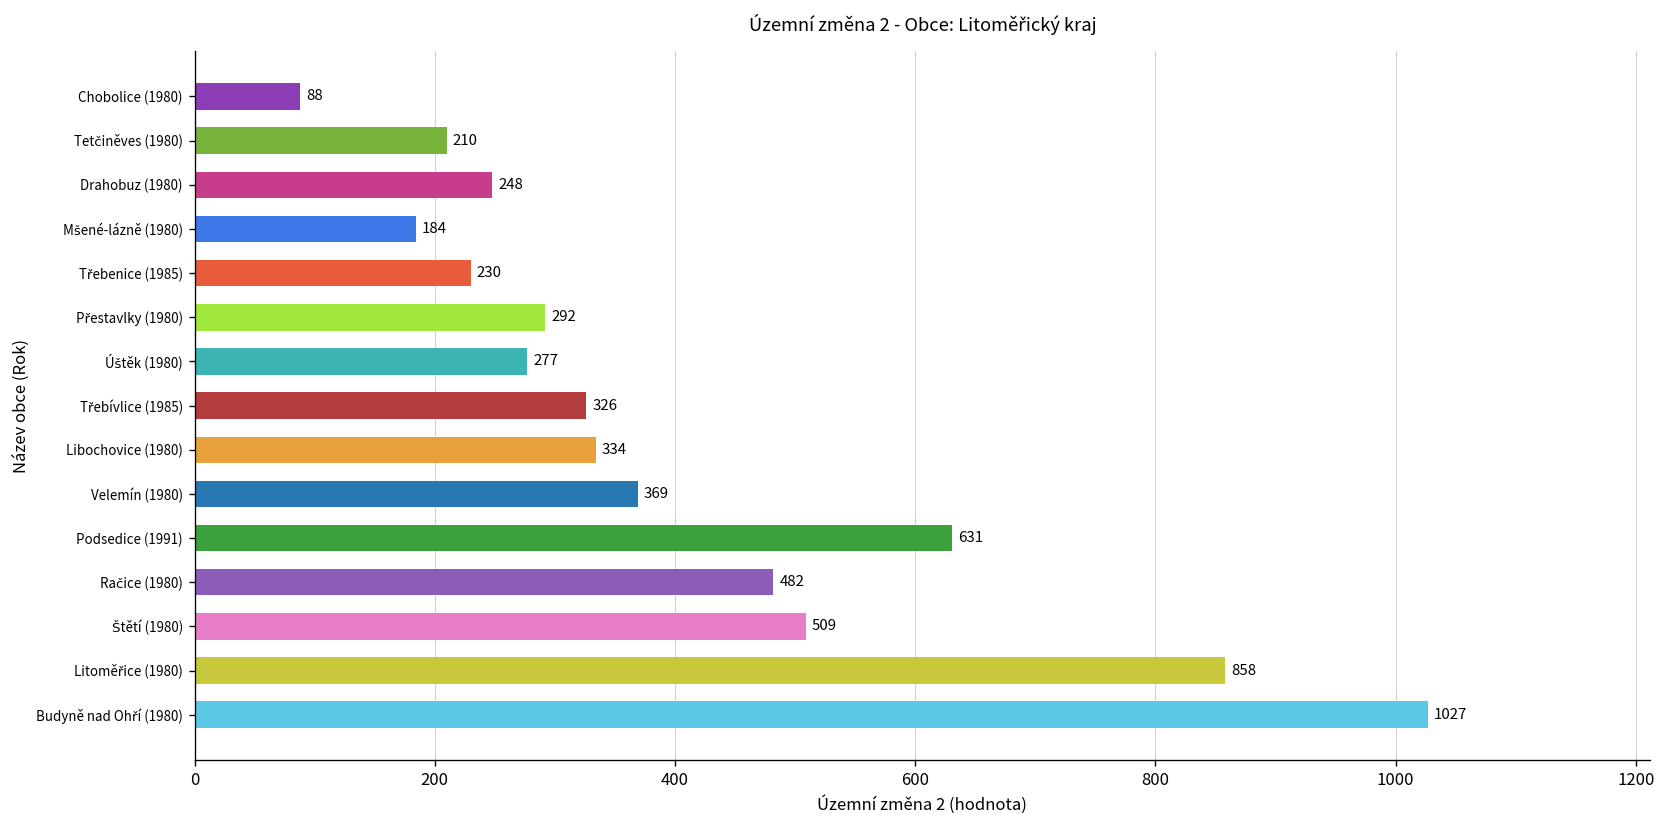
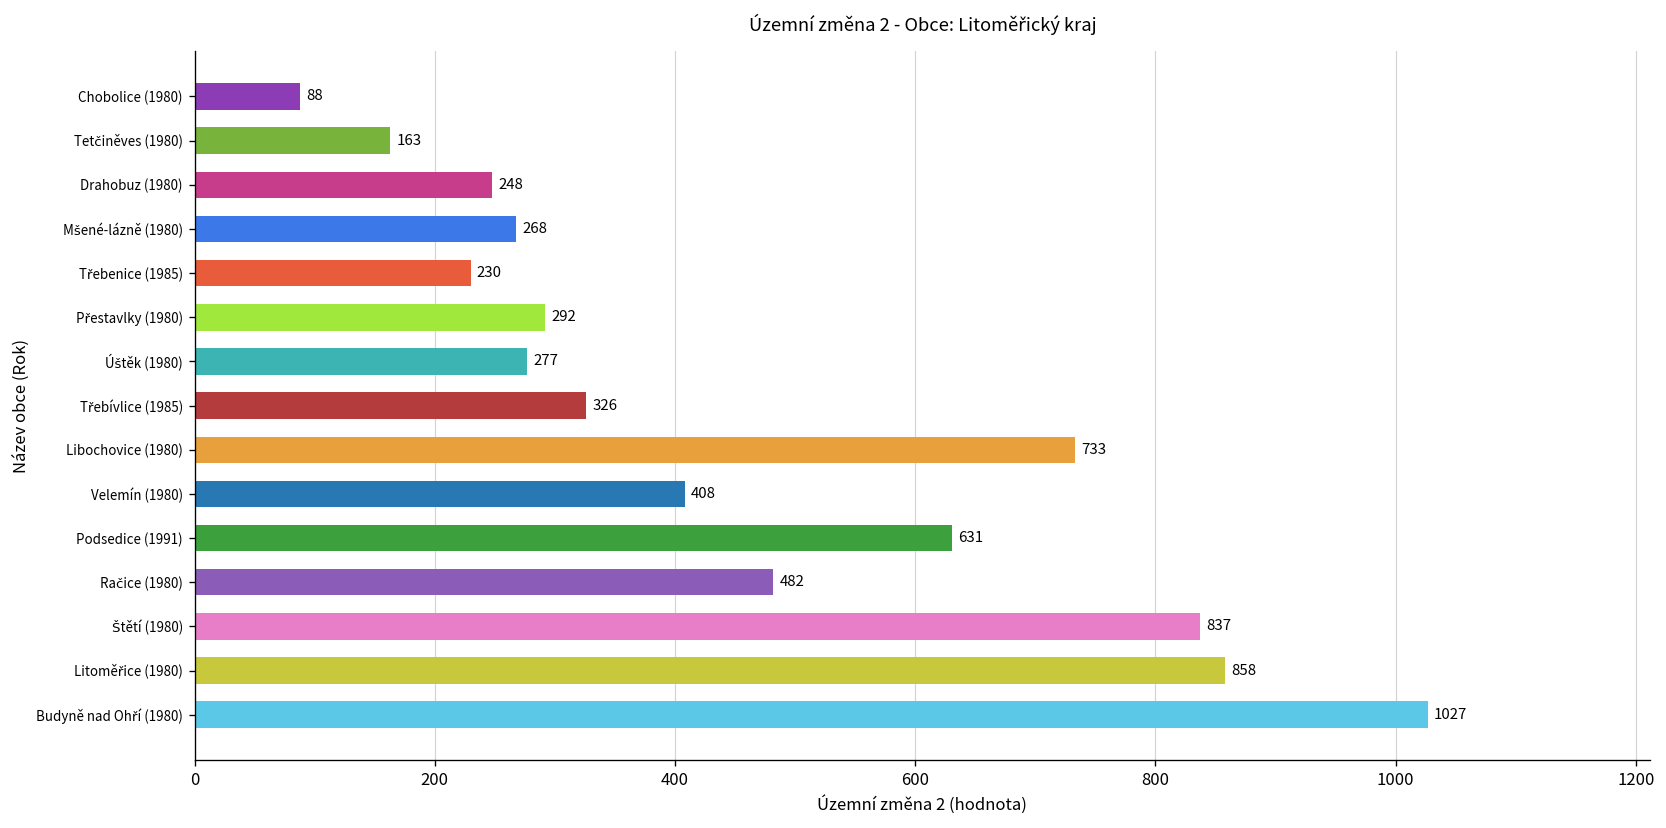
  {
    "Chobolice (1980)": 88,
-   "Tetčiněves (1980)": 210,
+   "Tetčiněves (1980)": 163,
    "Drahobuz (1980)": 248,
-   "Mšené-lázně (1980)": 184,
+   "Mšené-lázně (1980)": 268,
    "Třebenice (1985)": 230,
    "Přestavlky (1980)": 292,
    "Úštěk (1980)": 277,
    "Třebívlice (1985)": 326,
-   "Libochovice (1980)": 334,
-   "Velemín (1980)": 369,
+   "Libochovice (1980)": 733,
+   "Velemín (1980)": 408,
    "Podsedice (1991)": 631,
    "Račice (1980)": 482,
-   "Štětí (1980)": 509,
+   "Štětí (1980)": 837,
    "Litoměřice (1980)": 858,
    "Budyně nad Ohří (1980)": 1027
  }
